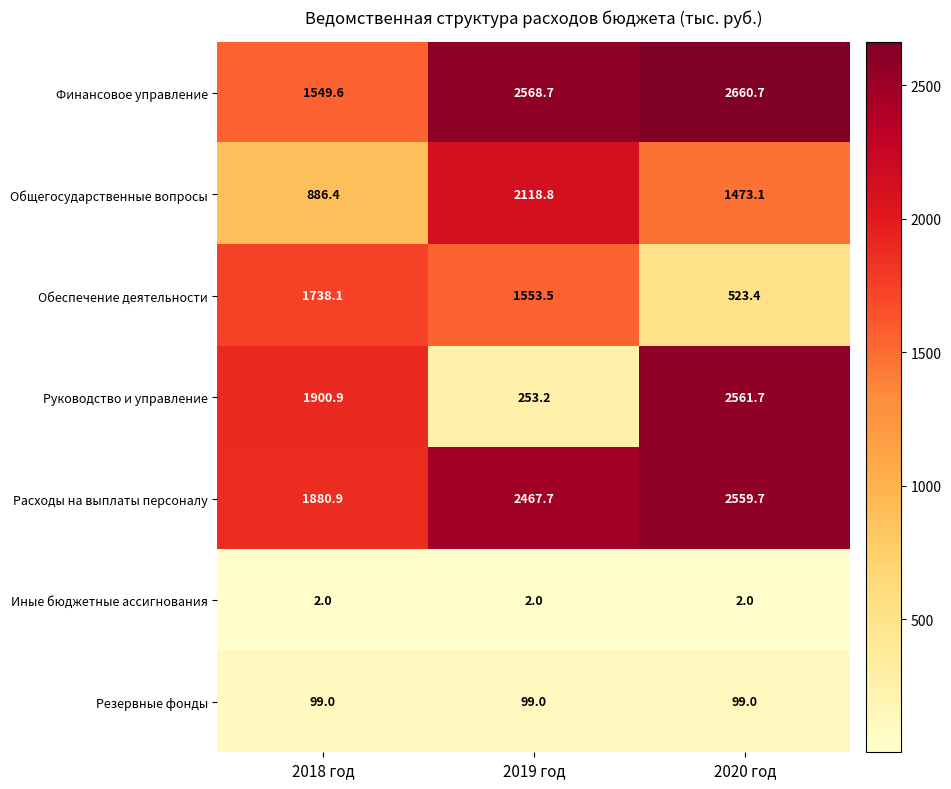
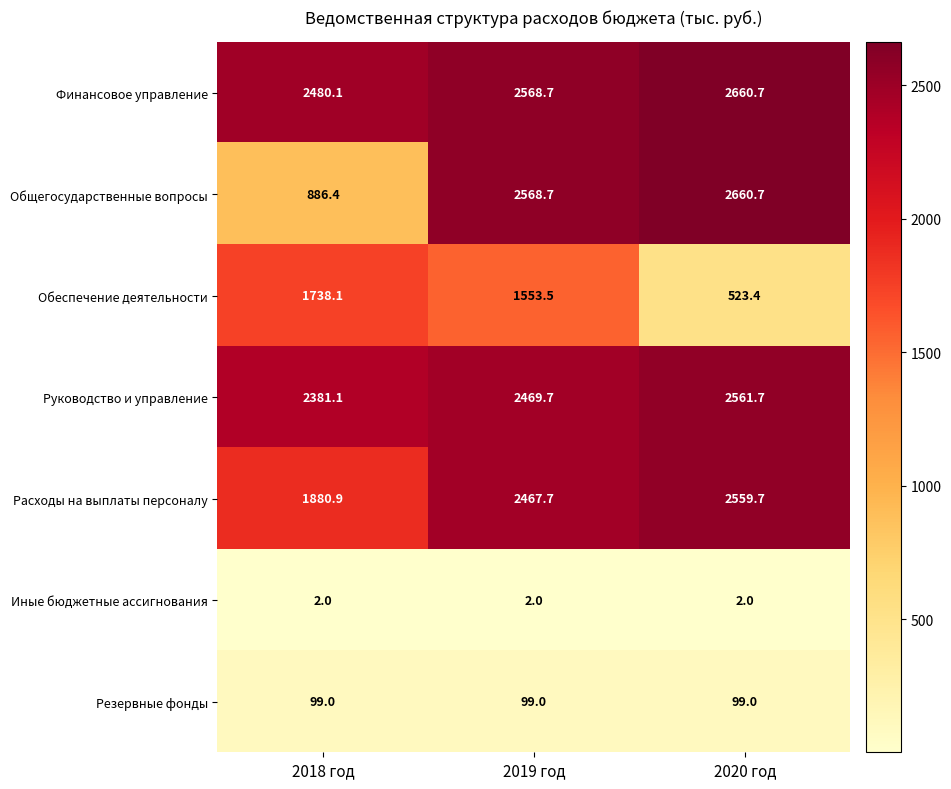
  {
    "Финансовое управление": {
-     "2018 год": 1549.6,
+     "2018 год": 2480.1,
      "2019 год": 2568.7,
      "2020 год": 2660.7
    },
    "Общегосударственные вопросы": {
      "2018 год": 886.4,
-     "2019 год": 2118.8,
-     "2020 год": 1473.1
+     "2019 год": 2568.7,
+     "2020 год": 2660.7
    },
    "Обеспечение деятельности": {
      "2018 год": 1738.1,
      "2019 год": 1553.5,
      "2020 год": 523.4
    },
    "Руководство и управление": {
-     "2018 год": 1900.9,
-     "2019 год": 253.2,
+     "2018 год": 2381.1,
+     "2019 год": 2469.7,
      "2020 год": 2561.7
    },
    "Расходы на выплаты персоналу": {
      "2018 год": 1880.9,
      "2019 год": 2467.7,
      "2020 год": 2559.7
    },
    "Иные бюджетные ассигнования": {
      "2018 год": 2.0,
      "2019 год": 2.0,
      "2020 год": 2.0
    },
    "Резервные фонды": {
      "2018 год": 99.0,
      "2019 год": 99.0,
      "2020 год": 99.0
    }
  }
